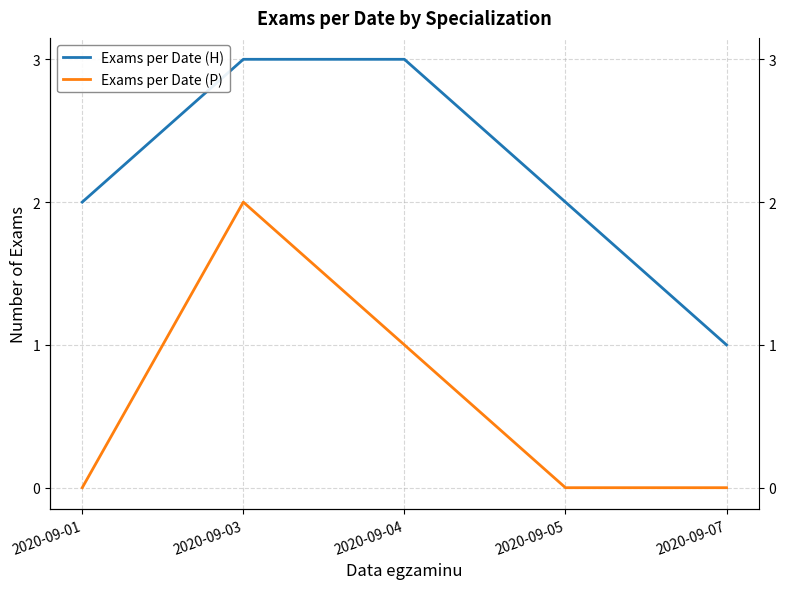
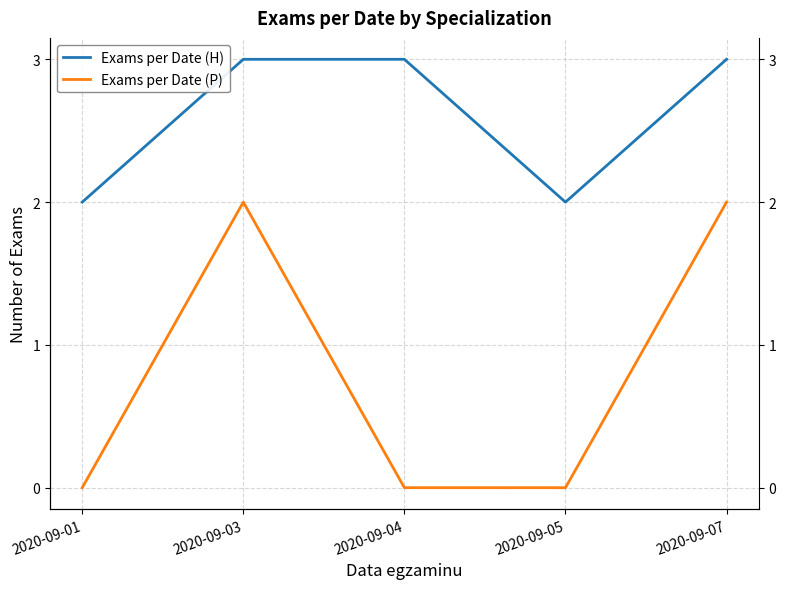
  {
    "Exams per Date (H)": {
      "2020-09-01": 2,
      "2020-09-03": 3,
      "2020-09-04": 3,
      "2020-09-05": 2,
-     "2020-09-07": 1
+     "2020-09-07": 3
    },
    "Exams per Date (P)": {
      "2020-09-01": 0,
      "2020-09-03": 2,
-     "2020-09-04": 1,
+     "2020-09-04": 0,
      "2020-09-05": 0,
-     "2020-09-07": 0
+     "2020-09-07": 2
    }
  }
